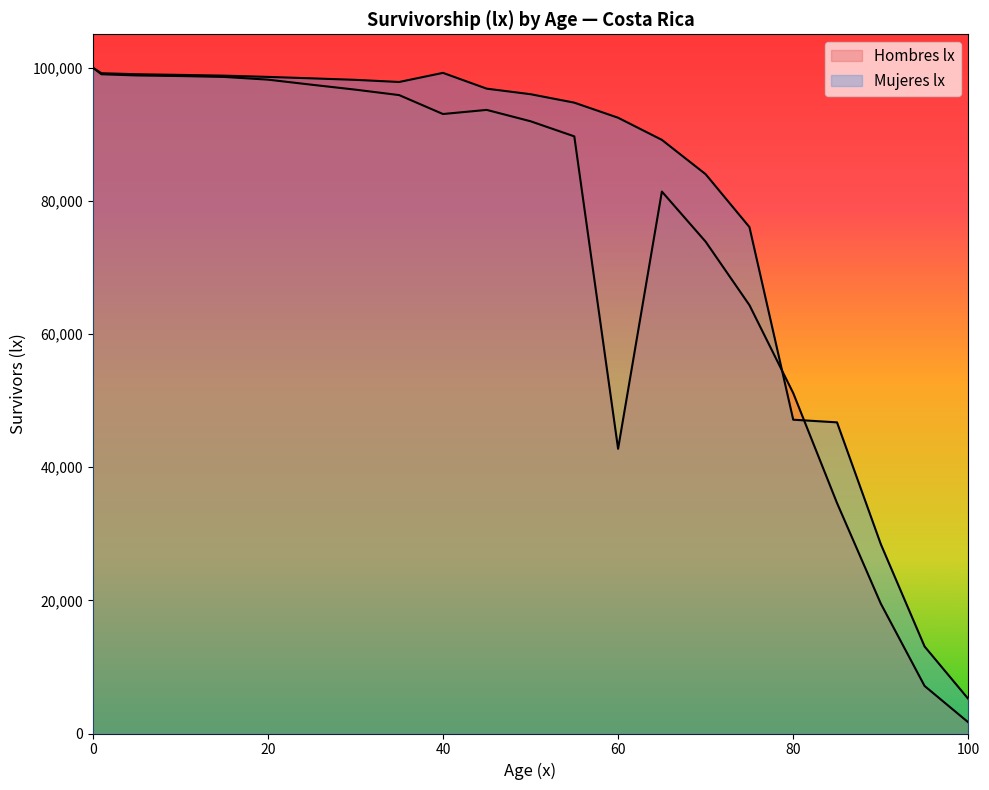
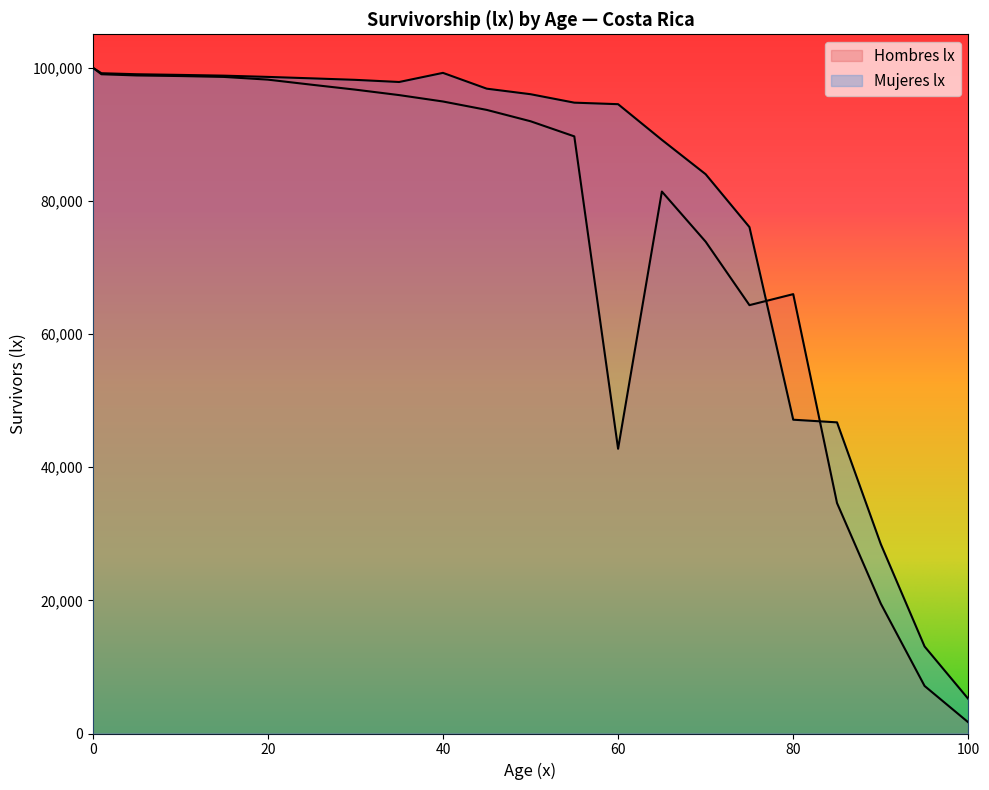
  {
    "Hombres lx": {
      "20": "98,000",
-     "40": "93,000",
+     "40": "95,000",
      "60": "43,000",
-     "80": "51,000",
+     "80": "66,000",
      "100": "2,000"
    },
    "Mujeres lx": {
      "20": "99,000",
      "40": "99,000",
-     "60": "92,000",
+     "60": "95,000",
      "80": "47,000",
      "100": "5,000"
    }
  }
